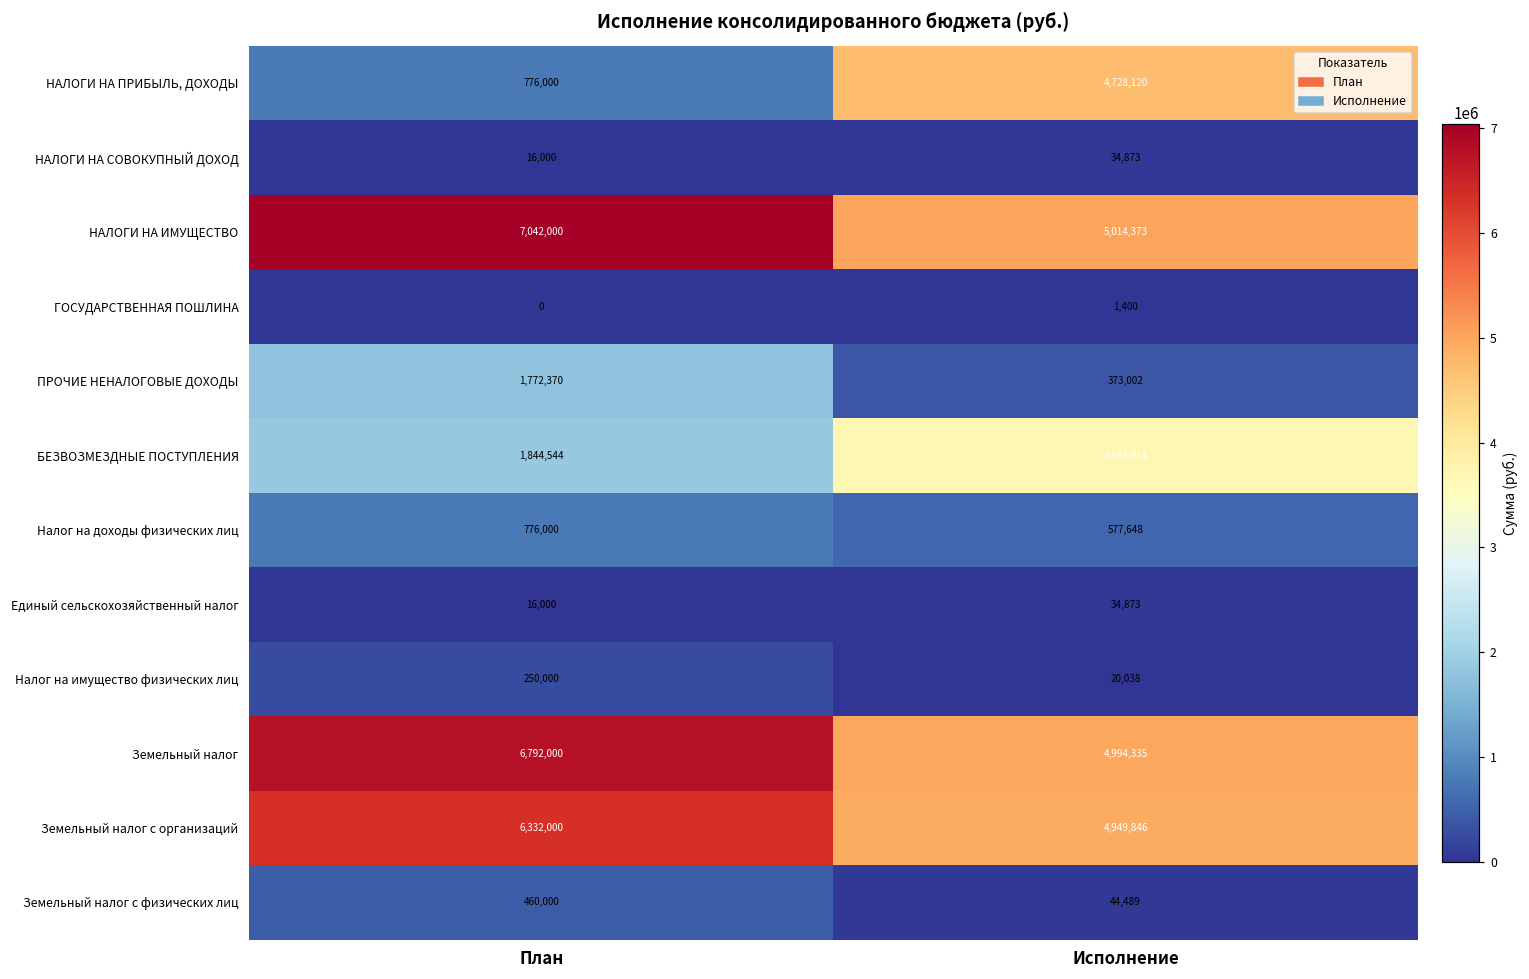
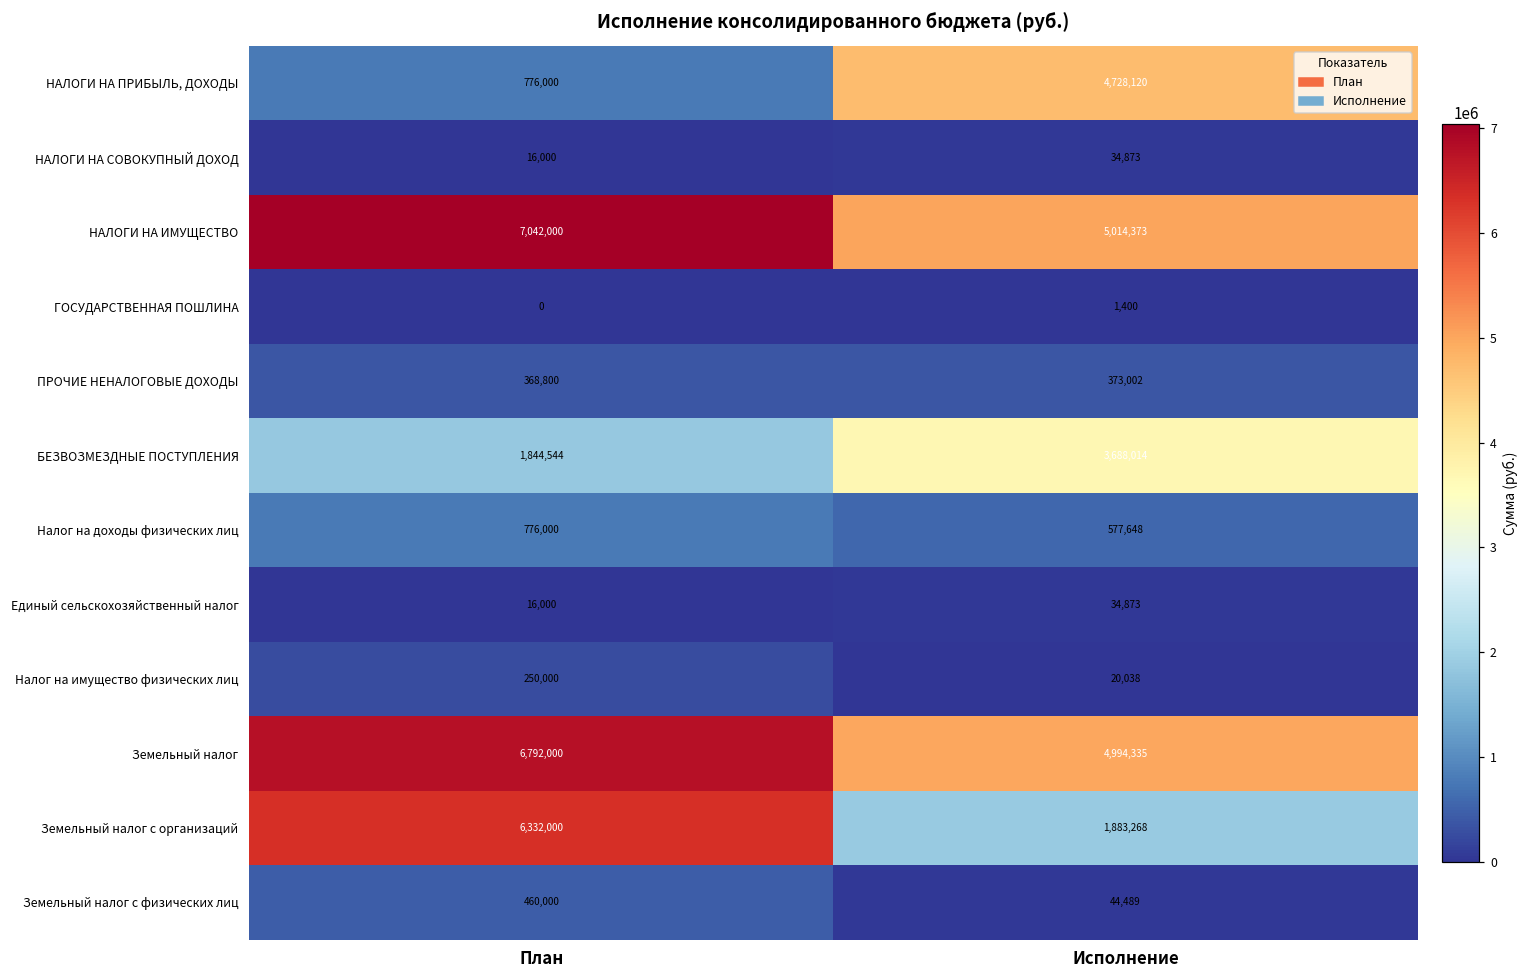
  {
    "НАЛОГИ НА ПРИБЫЛЬ, ДОХОДЫ": {
      "План": "776,000",
      "Исполнение": "4,728,120"
    },
    "НАЛОГИ НА СОВОКУПНЫЙ ДОХОД": {
      "План": "16,000",
      "Исполнение": "34,873"
    },
    "НАЛОГИ НА ИМУЩЕСТВО": {
      "План": "7,042,000",
      "Исполнение": "5,014,373"
    },
    "ГОСУДАРСТВЕННАЯ ПОШЛИНА": {
      "План": "0",
      "Исполнение": "1,400"
    },
    "ПРОЧИЕ НЕНАЛОГОВЫЕ ДОХОДЫ": {
-     "План": "1,772,370",
+     "План": "368,800",
      "Исполнение": "373,002"
    },
    "БЕЗВОЗМЕЗДНЫЕ ПОСТУПЛЕНИЯ": {
      "План": "1,844,544",
      "Исполнение": "3,688,014"
    },
    "Налог на доходы физических лиц": {
      "План": "776,000",
      "Исполнение": "577,648"
    },
    "Единый сельскохозяйственный налог": {
      "План": "16,000",
      "Исполнение": "34,873"
    },
    "Налог на имущество физических лиц": {
      "План": "250,000",
      "Исполнение": "20,038"
    },
    "Земельный налог": {
      "План": "6,792,000",
      "Исполнение": "4,994,335"
    },
    "Земельный налог с организаций": {
      "План": "6,332,000",
-     "Исполнение": "4,949,846"
+     "Исполнение": "1,883,268"
    },
    "Земельный налог с физических лиц": {
      "План": "460,000",
      "Исполнение": "44,489"
    }
  }
